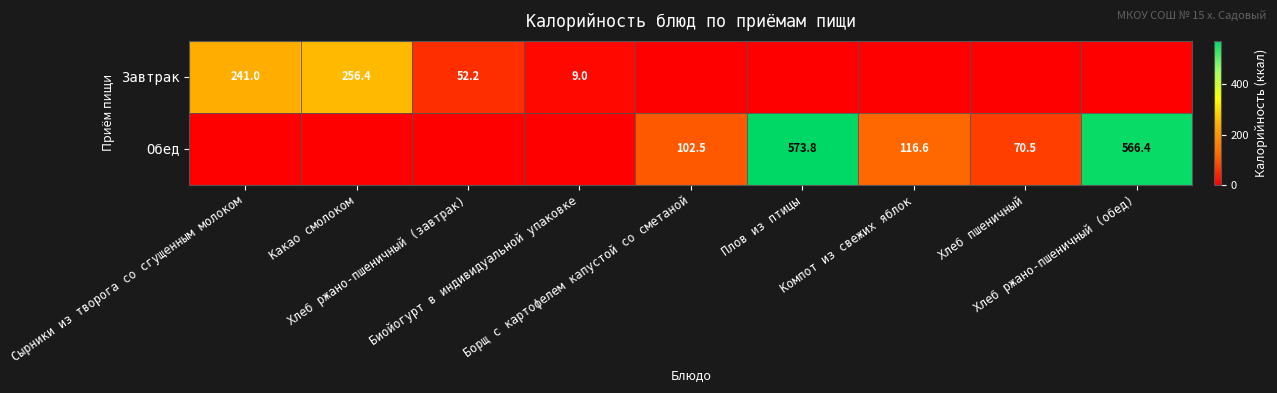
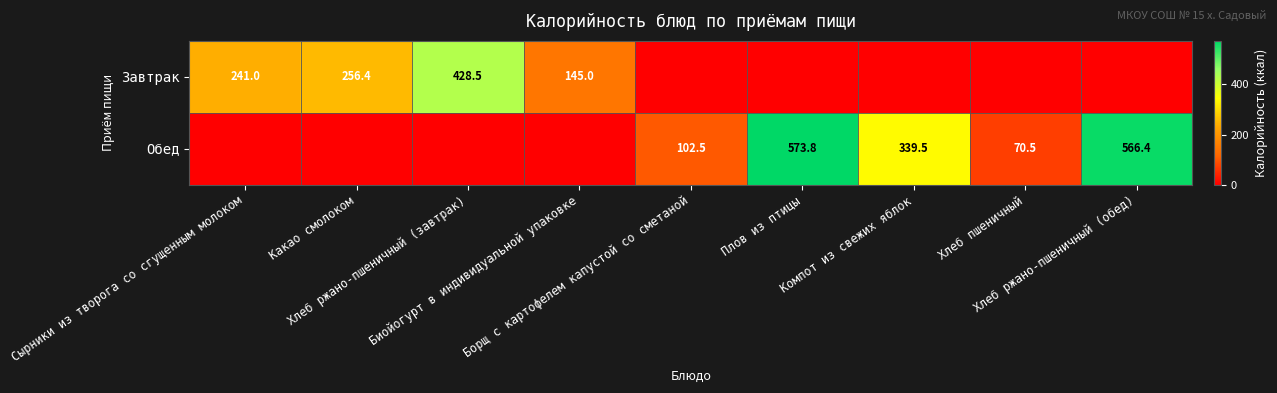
  {
    "Завтрак": {
      "Сырники из творога со сгущенным молоком": 241.0,
      "Какао смолоком": 256.4,
-     "Хлеб ржано-пшеничный (завтрак)": 52.2,
-     "Биойогурт в индивидуальной упаковке": 9.0
+     "Хлеб ржано-пшеничный (завтрак)": 428.5,
+     "Биойогурт в индивидуальной упаковке": 145.0
    },
    "Обед": {
      "Борщ с картофелем капустой со сметаной": 102.5,
      "Плов из птицы": 573.8,
-     "Компот из свежих яблок": 116.6,
+     "Компот из свежих яблок": 339.5,
      "Хлеб пшеничный": 70.5,
      "Хлеб ржано-пшеничный (обед)": 566.4
    }
  }
